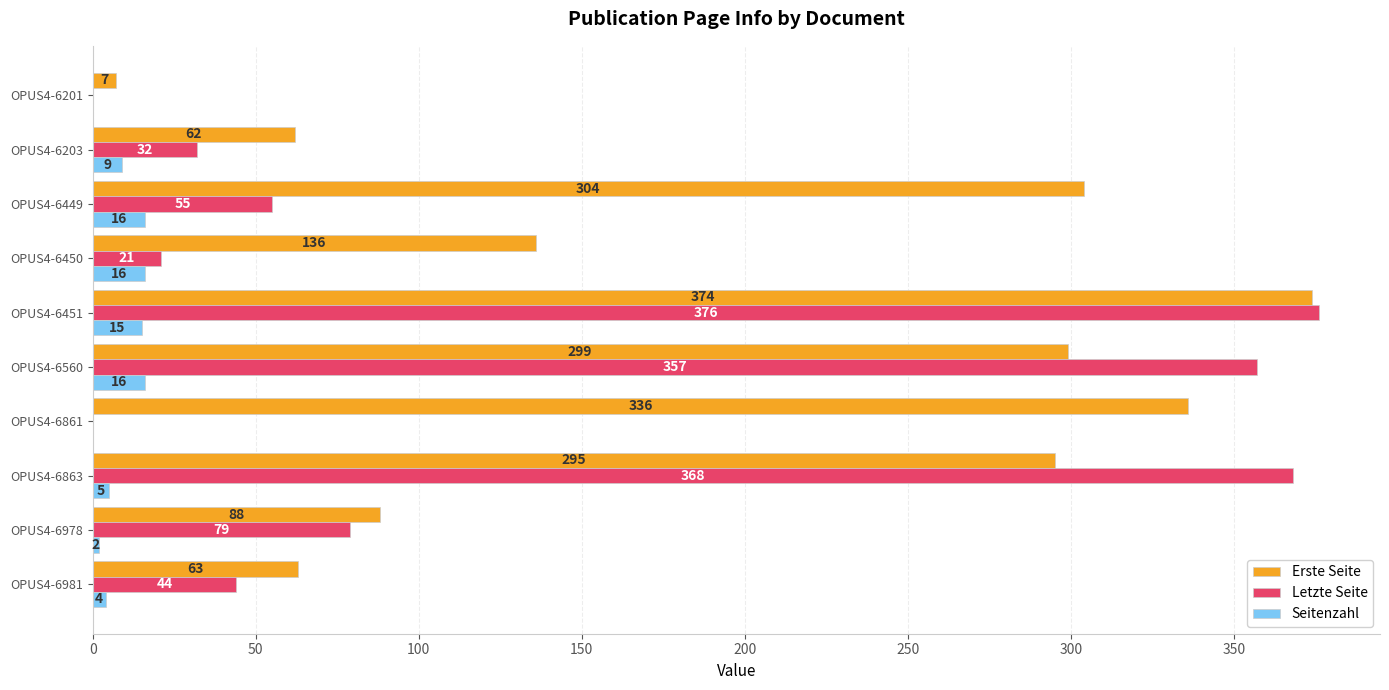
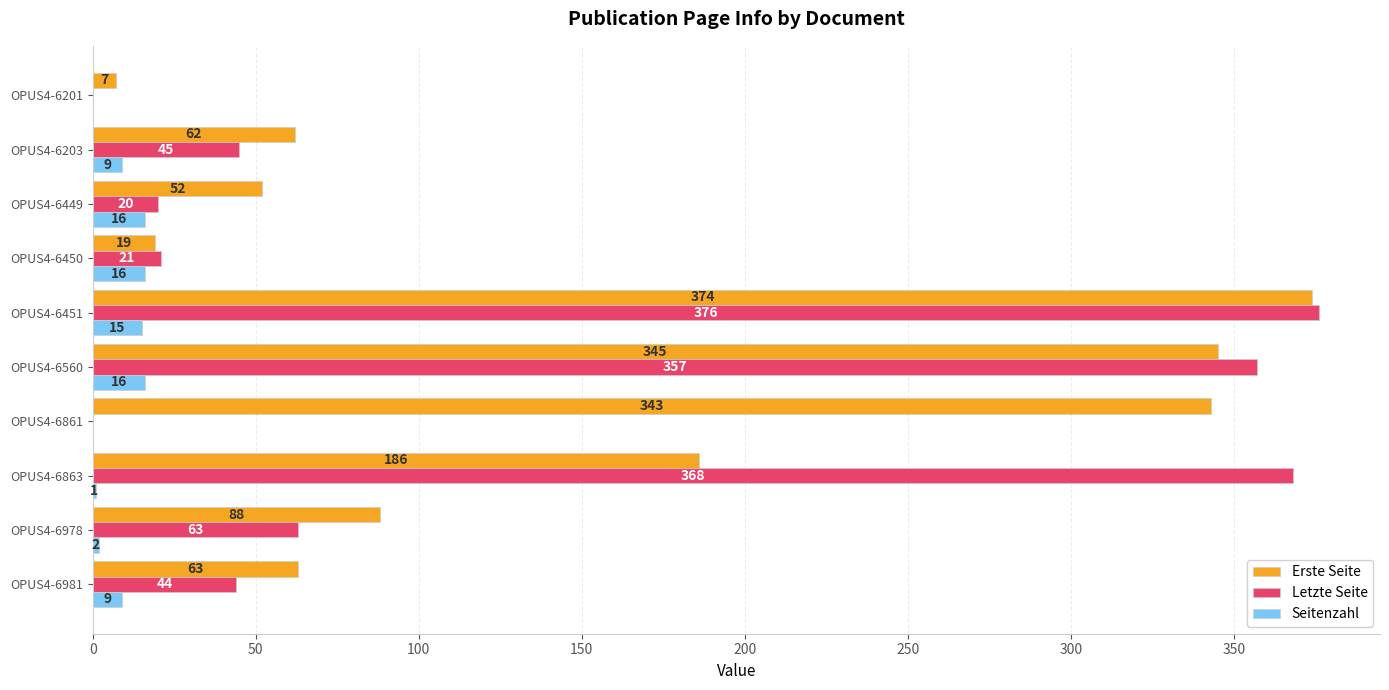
  {
    "Erste Seite": {
      "OPUS4-6201": 7,
      "OPUS4-6203": 62,
-     "OPUS4-6449": 304,
-     "OPUS4-6450": 136,
+     "OPUS4-6449": 52,
+     "OPUS4-6450": 19,
      "OPUS4-6451": 374,
-     "OPUS4-6560": 299,
-     "OPUS4-6861": 336,
-     "OPUS4-6863": 295,
+     "OPUS4-6560": 345,
+     "OPUS4-6861": 343,
+     "OPUS4-6863": 186,
      "OPUS4-6978": 88,
      "OPUS4-6981": 63
    },
    "Letzte Seite": {
-     "OPUS4-6203": 32,
-     "OPUS4-6449": 55,
+     "OPUS4-6203": 45,
+     "OPUS4-6449": 20,
      "OPUS4-6450": 21,
      "OPUS4-6451": 376,
      "OPUS4-6560": 357,
      "OPUS4-6863": 368,
-     "OPUS4-6978": 79,
+     "OPUS4-6978": 63,
      "OPUS4-6981": 44
    },
    "Seitenzahl": {
      "OPUS4-6203": 9,
      "OPUS4-6449": 16,
      "OPUS4-6450": 16,
      "OPUS4-6451": 15,
      "OPUS4-6560": 16,
-     "OPUS4-6863": 5,
+     "OPUS4-6863": 1,
      "OPUS4-6978": 2,
-     "OPUS4-6981": 4
+     "OPUS4-6981": 9
    }
  }
